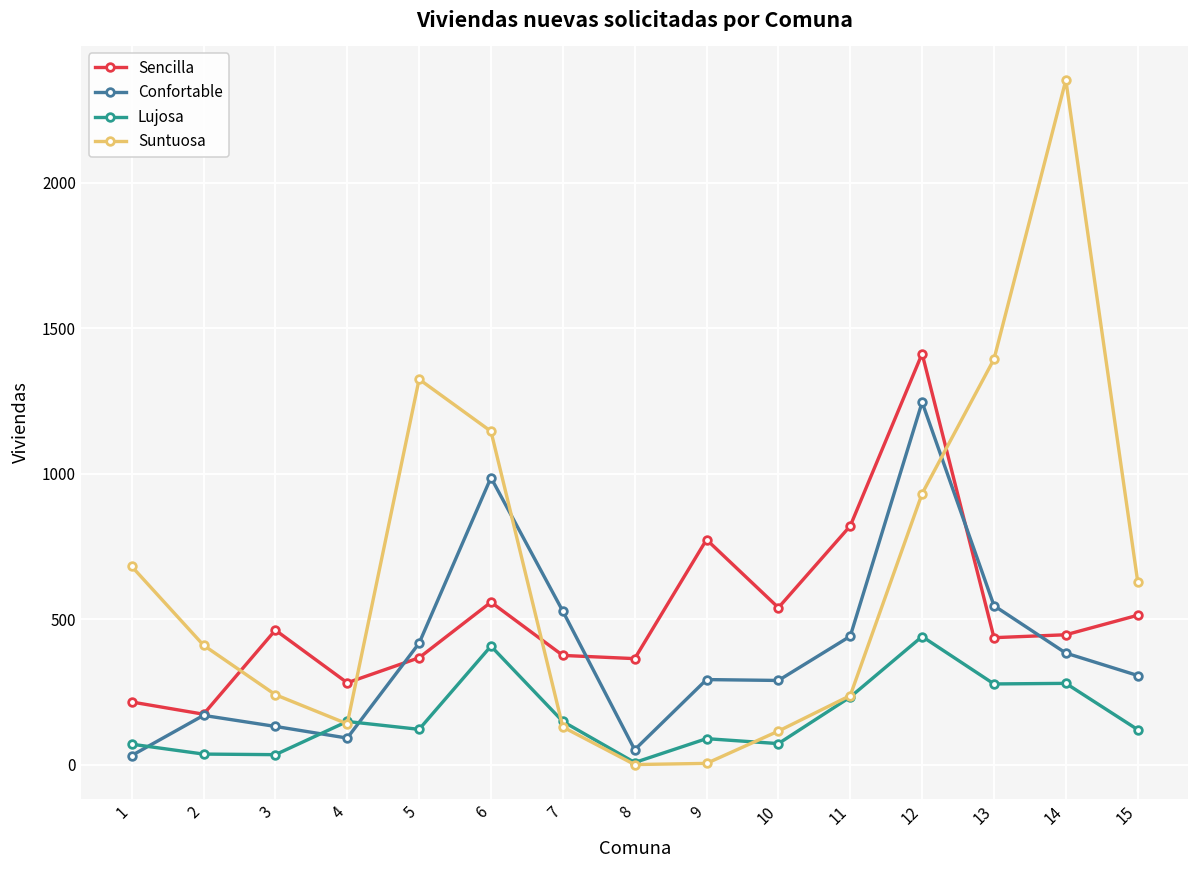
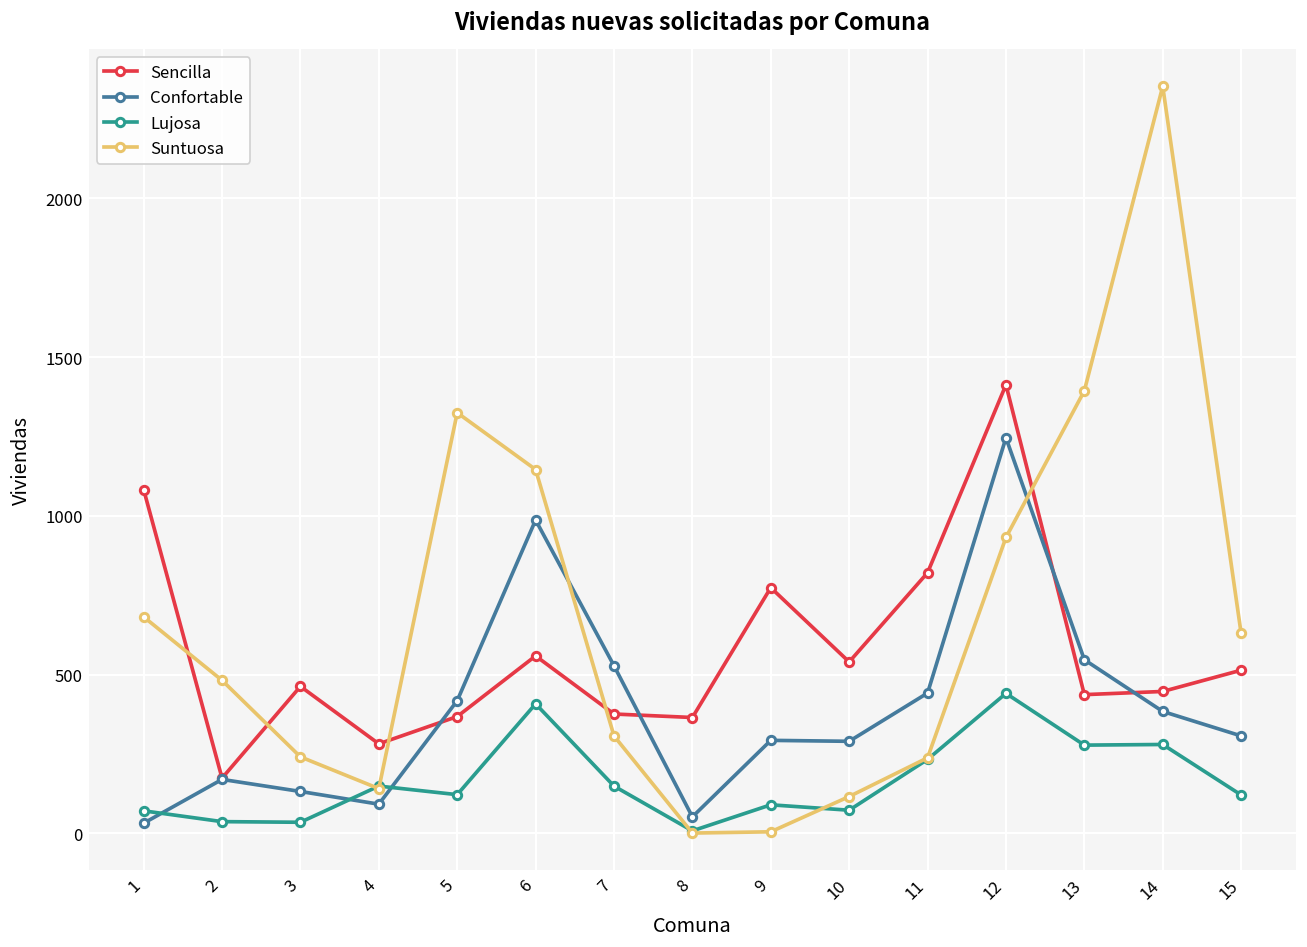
  {
    "Sencilla": {
-     "1": 220,
+     "1": 1080,
      "3": 460,
      "4": 280,
      "5": 370,
      "6": 560,
      "7": 380,
      "8": 370,
      "9": 770,
      "10": 540,
      "11": 820,
      "12": 1410,
      "13": 440,
      "14": 450,
      "15": 510
    },
    "Suntuosa": {
      "1": 680,
-     "2": 410,
+     "2": 480,
      "3": 240,
      "5": 1330,
      "6": 1150,
-     "7": 130,
+     "7": 310,
      "9": 10,
      "10": 120,
      "12": 930,
      "13": 1390,
      "14": 2350,
      "15": 630
    }
  }
